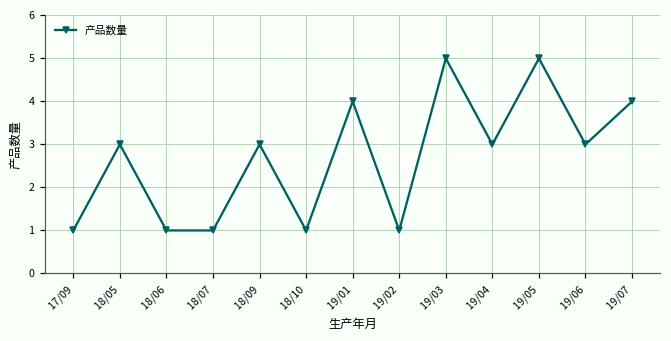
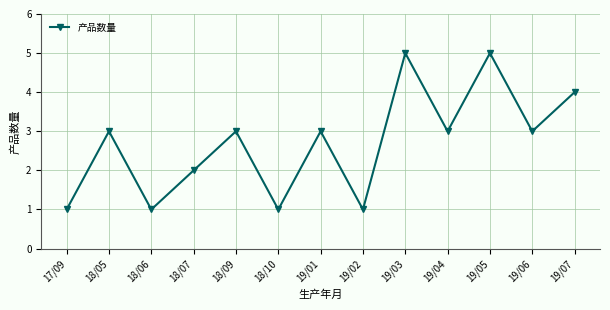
  {
    "17/09": 1,
    "18/05": 3,
    "18/06": 1,
-   "18/07": 1,
+   "18/07": 2,
    "18/09": 3,
    "18/10": 1,
-   "19/01": 4,
+   "19/01": 3,
    "19/02": 1,
    "19/03": 5,
    "19/04": 3,
    "19/05": 5,
    "19/06": 3,
    "19/07": 4
  }
